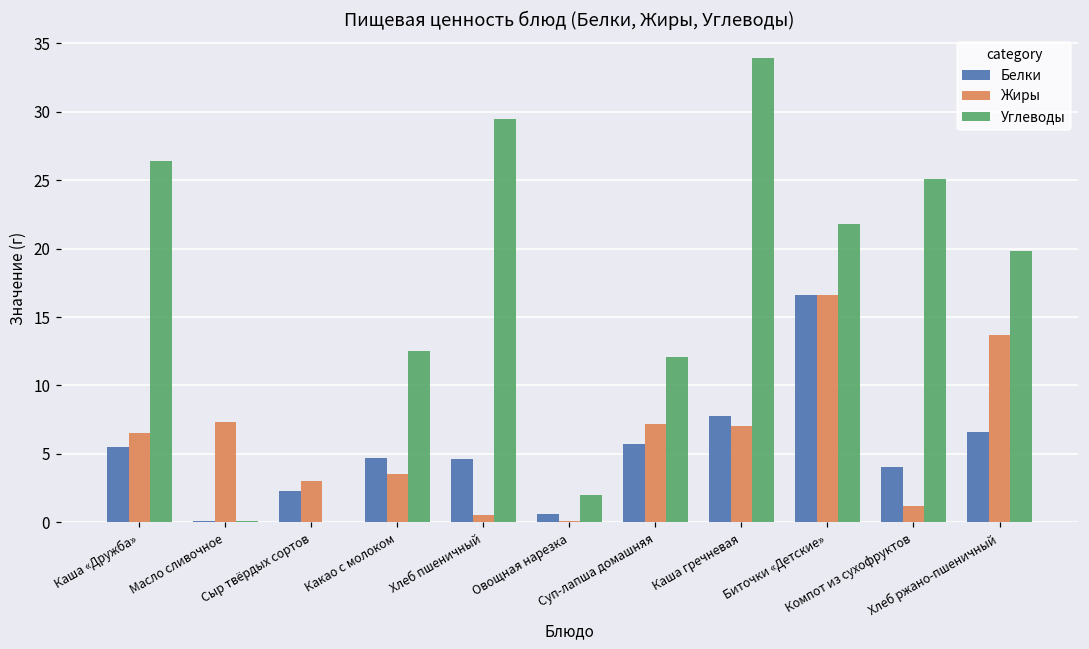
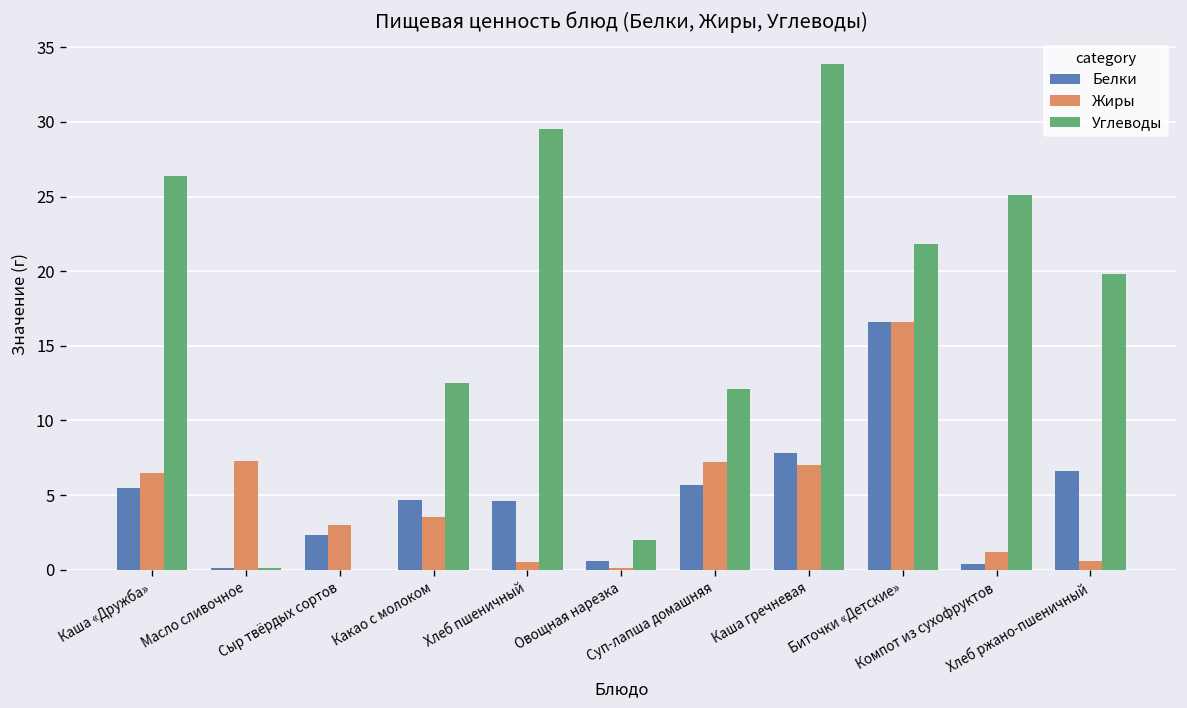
  {
    "Белки": {
      "Каша «Дружба»": 5.5,
      "Сыр твёрдых сортов": 2.3,
      "Какао с молоком": 4.7,
      "Хлеб пшеничный": 4.6,
      "Овощная нарезка": 0.6,
      "Суп-лапша домашняя": 5.7,
      "Каша гречневая": 7.8,
      "Биточки «Детские»": 16.6,
-     "Компот из сухофруктов": 4.1,
+     "Компот из сухофруктов": 0.4,
      "Хлеб ржано-пшеничный": 6.6
    },
    "Жиры": {
      "Каша «Дружба»": 6.5,
      "Масло сливочное": 7.3,
      "Сыр твёрдых сортов": 3.0,
      "Какао с молоком": 3.5,
      "Хлеб пшеничный": 0.5,
      "Суп-лапша домашняя": 7.2,
      "Каша гречневая": 7.0,
      "Биточки «Детские»": 16.6,
      "Компот из сухофруктов": 1.2,
-     "Хлеб ржано-пшеничный": 13.7
+     "Хлеб ржано-пшеничный": 0.6
    },
    "Углеводы": {
      "Каша «Дружба»": 26.4,
      "Сыр твёрдых сортов": 0.0,
      "Какао с молоком": 12.5,
      "Хлеб пшеничный": 29.5,
      "Овощная нарезка": 2.0,
      "Суп-лапша домашняя": 12.1,
      "Каша гречневая": 33.9,
      "Биточки «Детские»": 21.8,
      "Компот из сухофруктов": 25.1,
      "Хлеб ржано-пшеничный": 19.8
    }
  }
